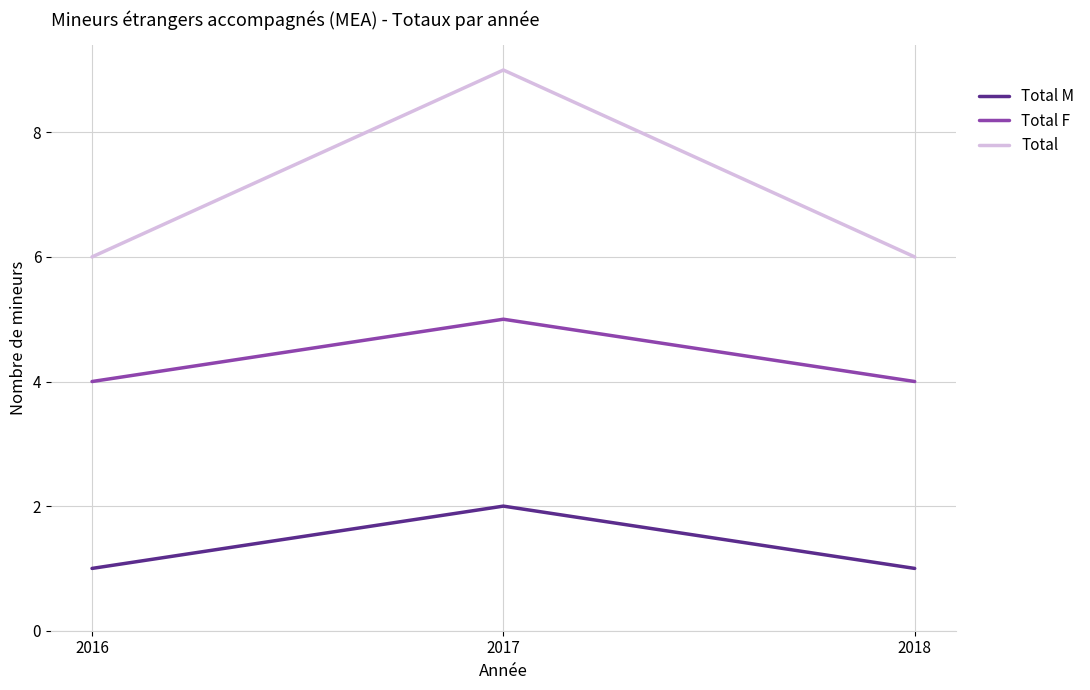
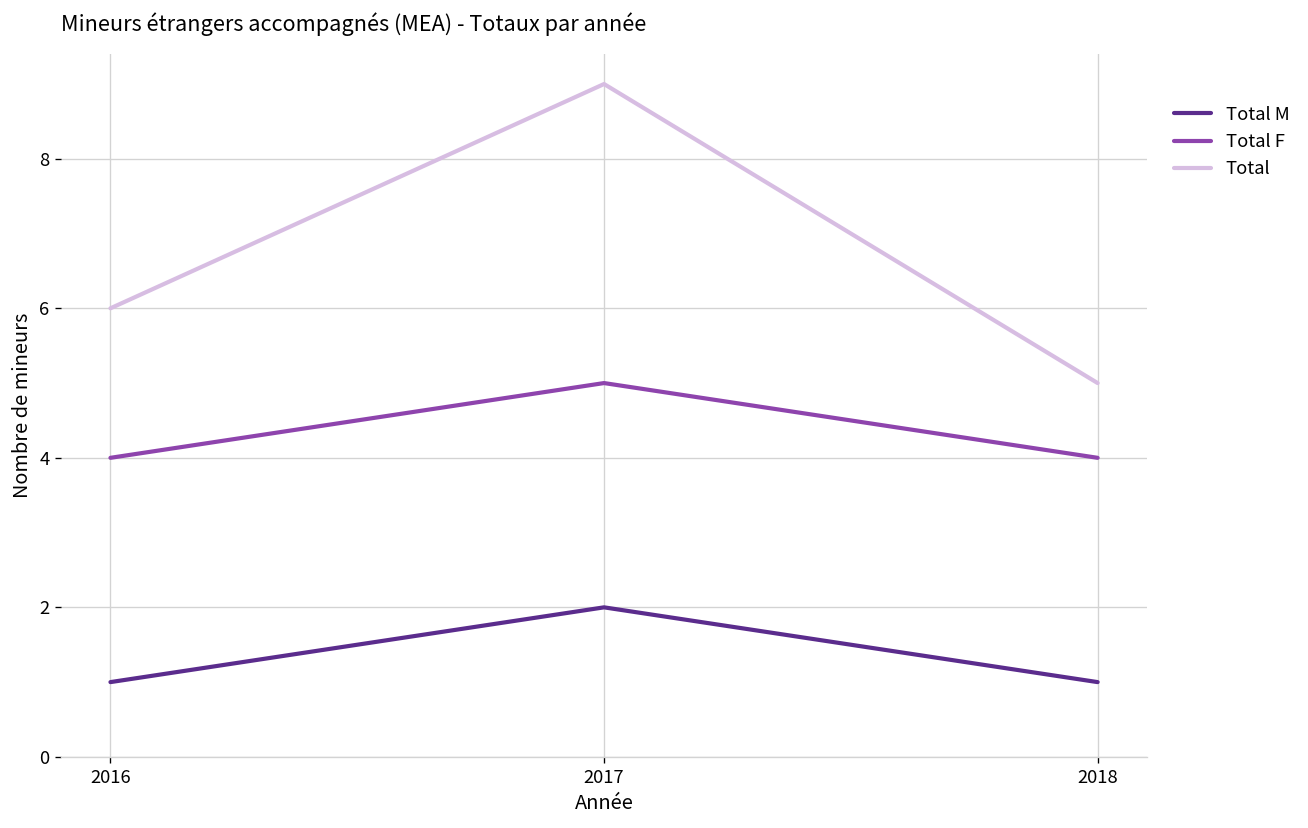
  {
    "Total M": {
      "2016": 1,
      "2017": 2,
      "2018": 1
    },
    "Total F": {
      "2016": 4,
      "2017": 5,
      "2018": 4
    },
    "Total": {
      "2016": 6,
      "2017": 9,
-     "2018": 6
+     "2018": 5
    }
  }
